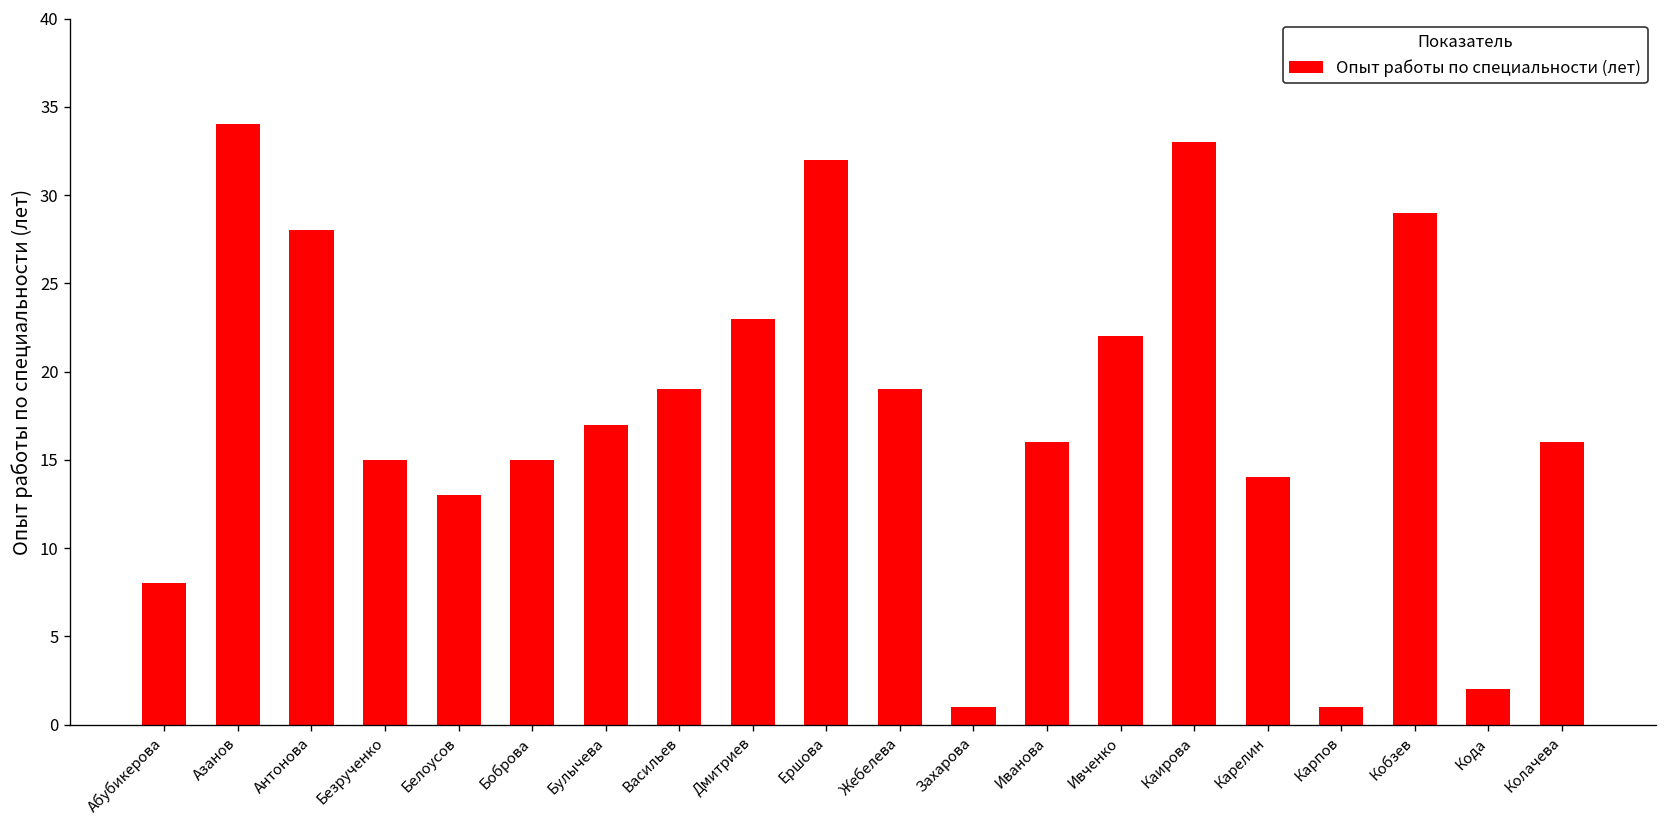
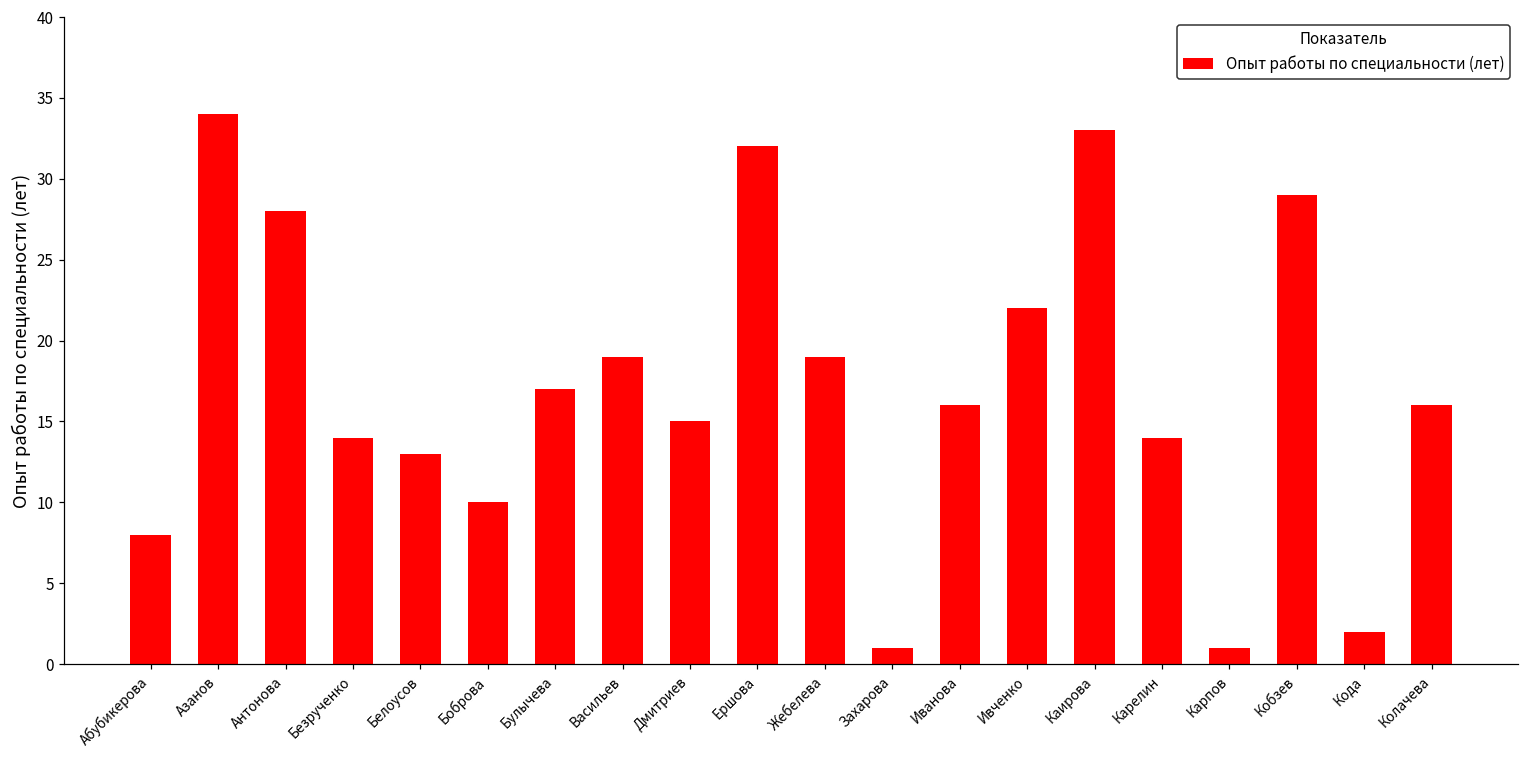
  {
    "Абубикерова": 8,
    "Азанов": 34,
    "Антонова": 28,
-   "Безрученко": 15,
+   "Безрученко": 14,
    "Белоусов": 13,
-   "Боброва": 15,
+   "Боброва": 10,
    "Булычева": 17,
    "Васильев": 19,
-   "Дмитриев": 23,
+   "Дмитриев": 15,
    "Ершова": 32,
    "Жебелева": 19,
    "Захарова": 1,
    "Иванова": 16,
    "Ивченко": 22,
    "Каирова": 33,
    "Карелин": 14,
    "Карпов": 1,
    "Кобзев": 29,
    "Кода": 2,
    "Колачева": 16
  }
